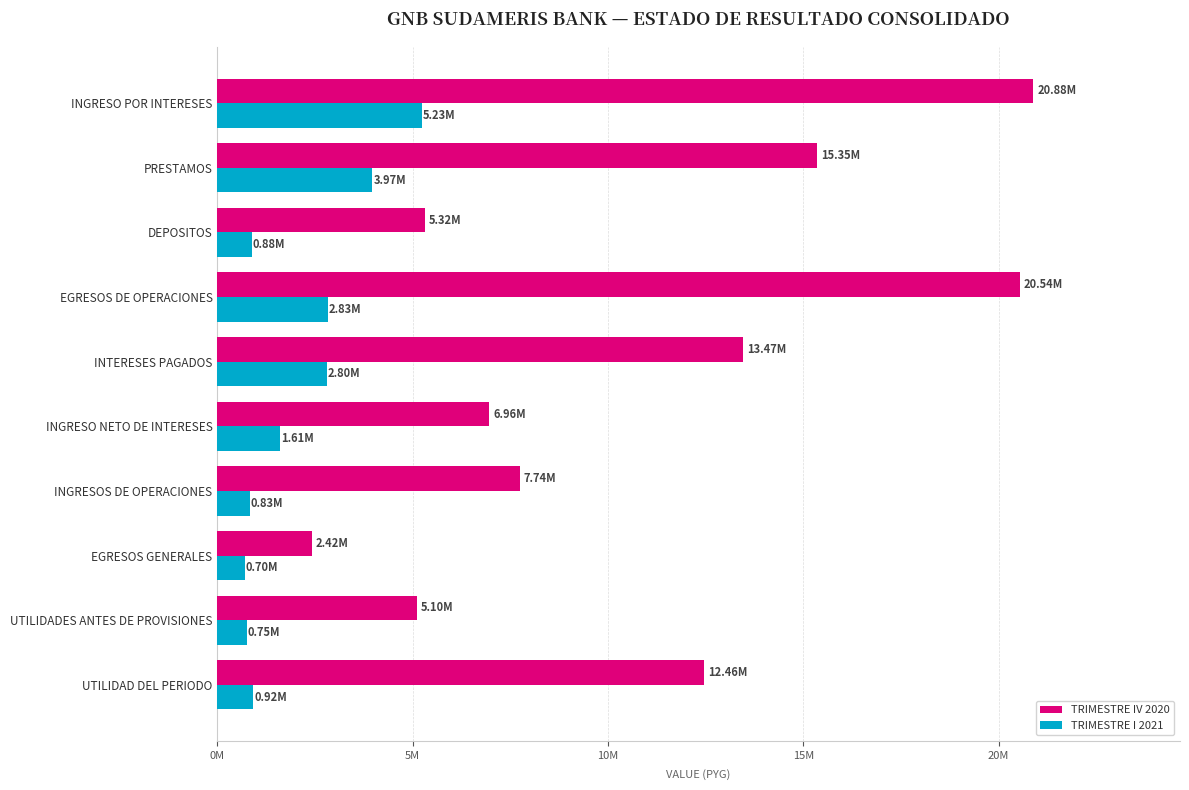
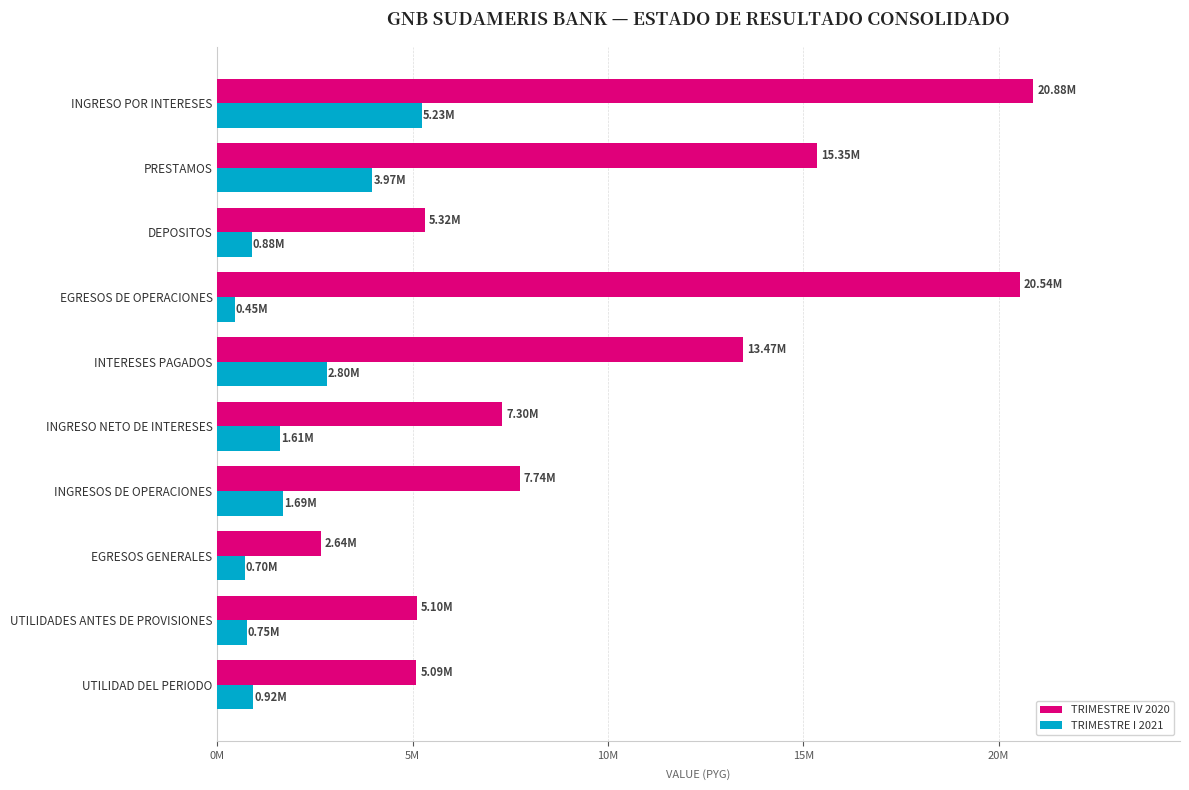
  {
    "TRIMESTRE IV 2020": {
      "INGRESO POR INTERESES": "20.88M",
      "PRESTAMOS": "15.35M",
      "DEPOSITOS": "5.32M",
      "EGRESOS DE OPERACIONES": "20.54M",
      "INTERESES PAGADOS": "13.47M",
-     "INGRESO NETO DE INTERESES": "6.96M",
+     "INGRESO NETO DE INTERESES": "7.30M",
      "INGRESOS DE OPERACIONES": "7.74M",
-     "EGRESOS GENERALES": "2.42M",
+     "EGRESOS GENERALES": "2.64M",
      "UTILIDADES ANTES DE PROVISIONES": "5.10M",
-     "UTILIDAD DEL PERIODO": "12.46M"
+     "UTILIDAD DEL PERIODO": "5.09M"
    },
    "TRIMESTRE I 2021": {
      "INGRESO POR INTERESES": "5.23M",
      "PRESTAMOS": "3.97M",
      "DEPOSITOS": "0.88M",
-     "EGRESOS DE OPERACIONES": "2.83M",
+     "EGRESOS DE OPERACIONES": "0.45M",
      "INTERESES PAGADOS": "2.80M",
      "INGRESO NETO DE INTERESES": "1.61M",
-     "INGRESOS DE OPERACIONES": "0.83M",
+     "INGRESOS DE OPERACIONES": "1.69M",
      "EGRESOS GENERALES": "0.70M",
      "UTILIDADES ANTES DE PROVISIONES": "0.75M",
      "UTILIDAD DEL PERIODO": "0.92M"
    }
  }
